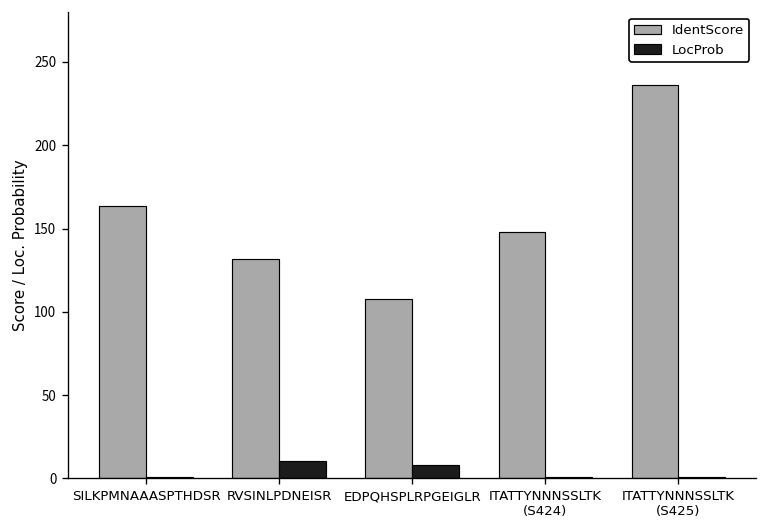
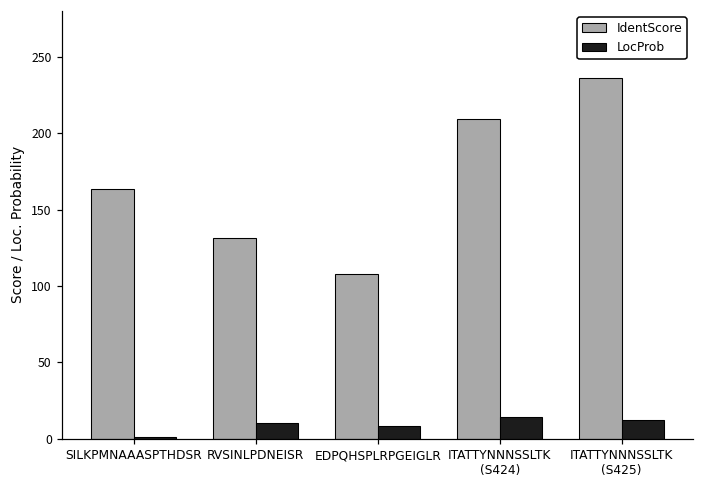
  {
    "IdentScore": {
      "SILKPMNAAASPTHDSR": 164,
      "RVSINLPDNEISR": 132,
      "EDPQHSPLRPGEIGLR": 108,
-     "ITATTYNNNSSLTK (S424)": 148,
+     "ITATTYNNNSSLTK (S424)": 209,
      "ITATTYNNNSSLTK (S425)": 236
    },
    "LocProb": {
      "RVSINLPDNEISR": 10,
      "EDPQHSPLRPGEIGLR": 8,
-     "ITATTYNNNSSLTK (S424)": 1,
-     "ITATTYNNNSSLTK (S425)": 1
+     "ITATTYNNNSSLTK (S424)": 14,
+     "ITATTYNNNSSLTK (S425)": 12
    }
  }
